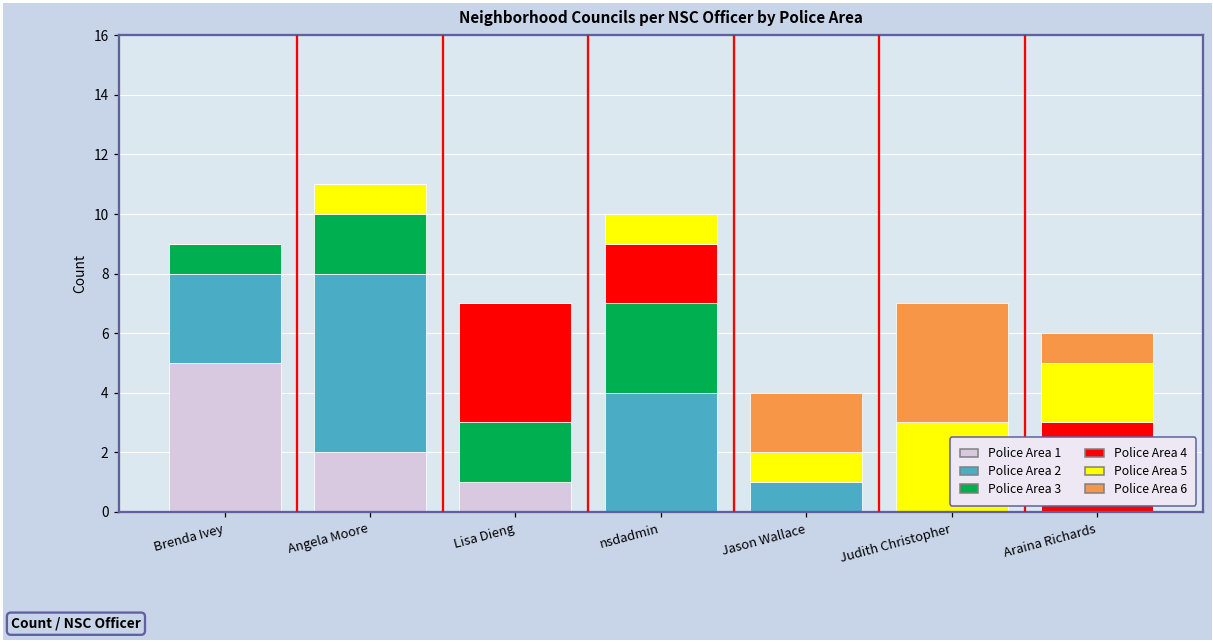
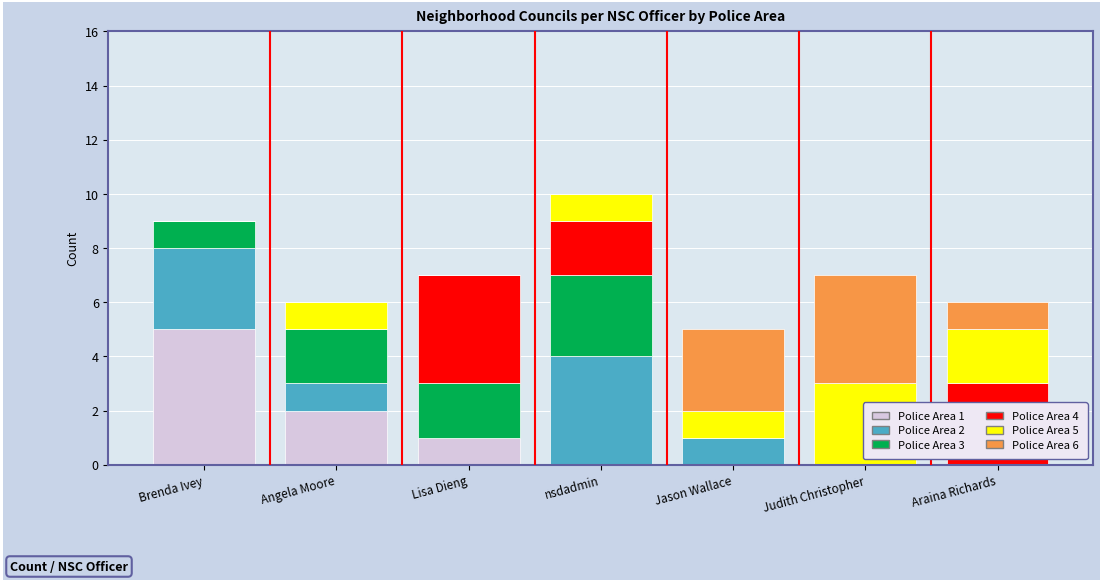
  {
    "Police Area 1": {
      "Brenda Ivey": 5,
      "Angela Moore": 2,
      "Lisa Dieng": 1,
      "nsdadmin": 0,
      "Jason Wallace": 0,
      "Judith Christopher": 0,
      "Araina Richards": 0
    },
    "Police Area 2": {
      "Brenda Ivey": 3,
-     "Angela Moore": 6,
+     "Angela Moore": 1,
      "Lisa Dieng": 0,
      "nsdadmin": 4,
      "Jason Wallace": 1,
      "Judith Christopher": 0,
      "Araina Richards": 0
    },
    "Police Area 3": {
      "Brenda Ivey": 1,
      "Angela Moore": 2,
      "Lisa Dieng": 2,
      "nsdadmin": 3,
      "Jason Wallace": 0,
      "Judith Christopher": 0,
      "Araina Richards": 0
    },
    "Police Area 4": {
      "Brenda Ivey": 0,
      "Angela Moore": 0,
      "Lisa Dieng": 4,
      "nsdadmin": 2,
      "Jason Wallace": 0,
      "Judith Christopher": 0,
      "Araina Richards": 3
    },
    "Police Area 5": {
      "Brenda Ivey": 0,
      "Angela Moore": 1,
      "Lisa Dieng": 0,
      "nsdadmin": 1,
      "Jason Wallace": 1,
      "Judith Christopher": 3,
      "Araina Richards": 2
    },
    "Police Area 6": {
      "Brenda Ivey": 0,
      "Angela Moore": 0,
      "Lisa Dieng": 0,
      "nsdadmin": 0,
-     "Jason Wallace": 2,
+     "Jason Wallace": 3,
      "Judith Christopher": 4,
      "Araina Richards": 1
    }
  }
